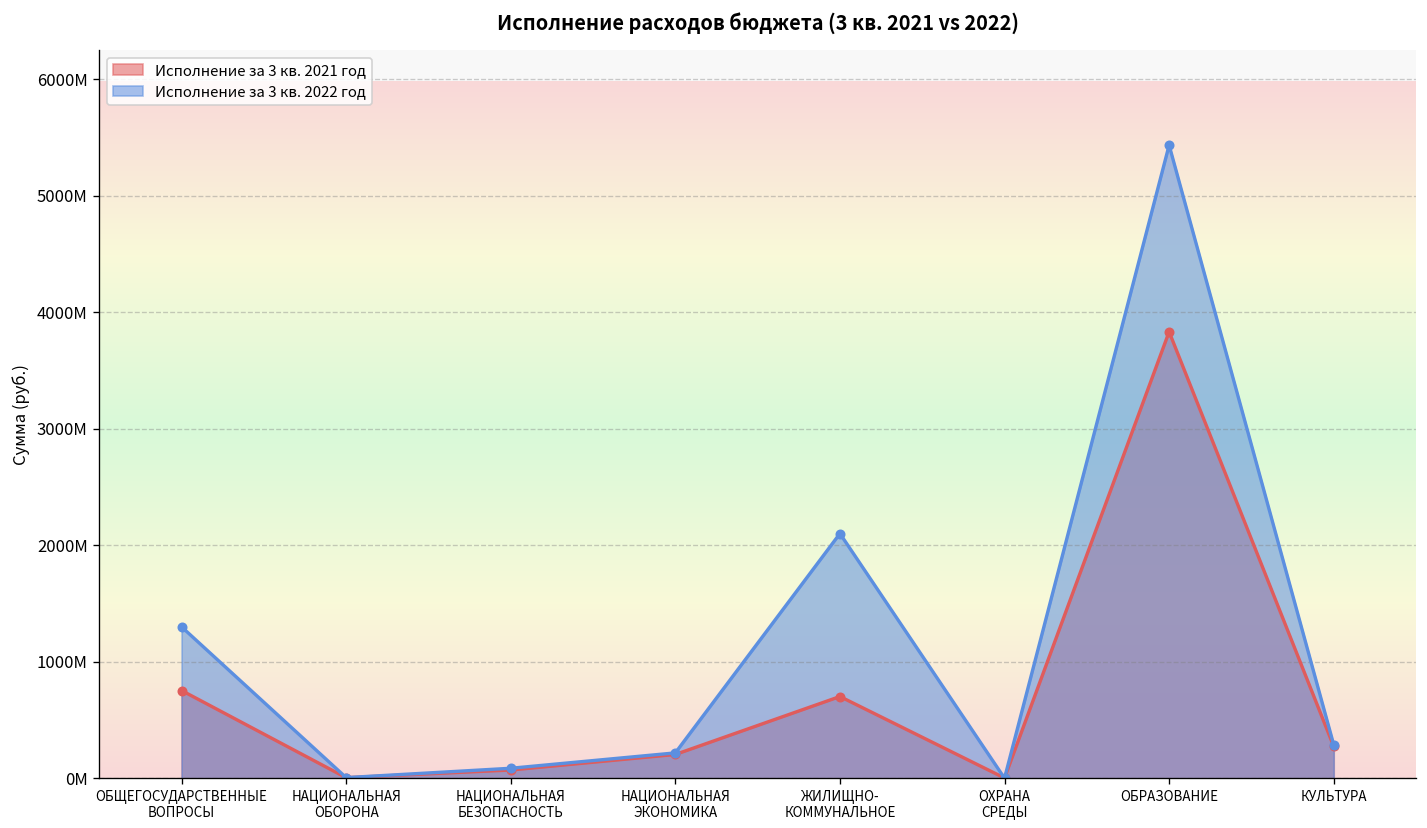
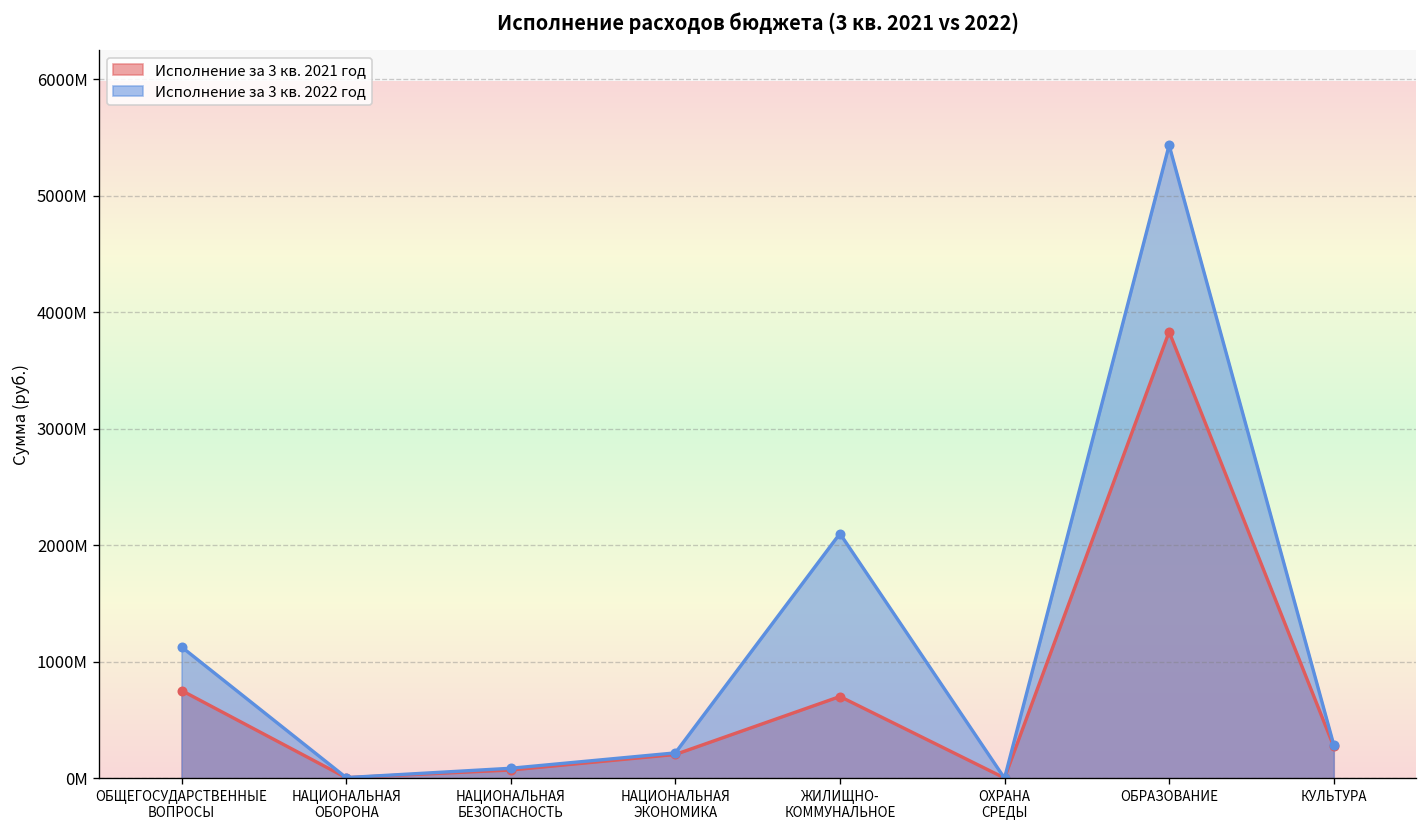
  {
    "Исполнение за 3 кв. 2021 год": {
      "ОБЩЕГОСУДАРСТВЕННЫЕ ВОПРОСЫ": 800000000,
      "ЖИЛИЩНО- КОММУНАЛЬНОЕ": 700000000,
      "ОБРАЗОВАНИЕ": 3800000000
    },
    "Исполнение за 3 кв. 2022 год": {
-     "ОБЩЕГОСУДАРСТВЕННЫЕ ВОПРОСЫ": 1300000000,
+     "ОБЩЕГОСУДАРСТВЕННЫЕ ВОПРОСЫ": 1100000000,
      "ЖИЛИЩНО- КОММУНАЛЬНОЕ": 2100000000,
      "ОБРАЗОВАНИЕ": 5400000000
    }
  }
